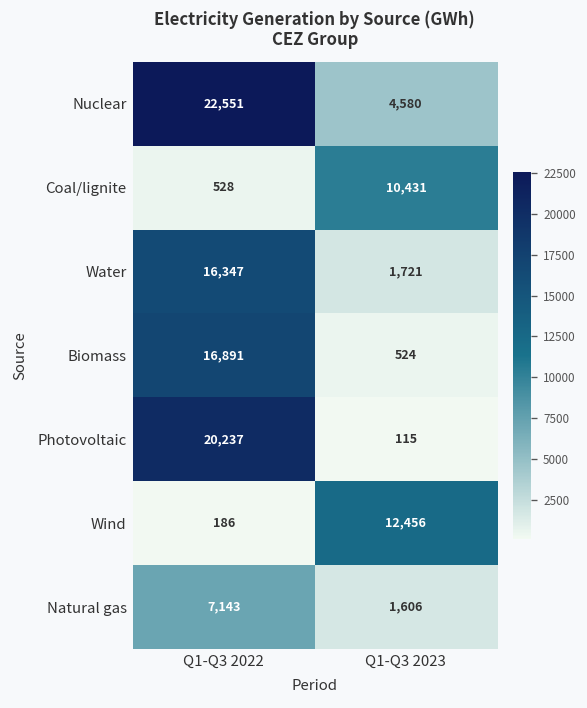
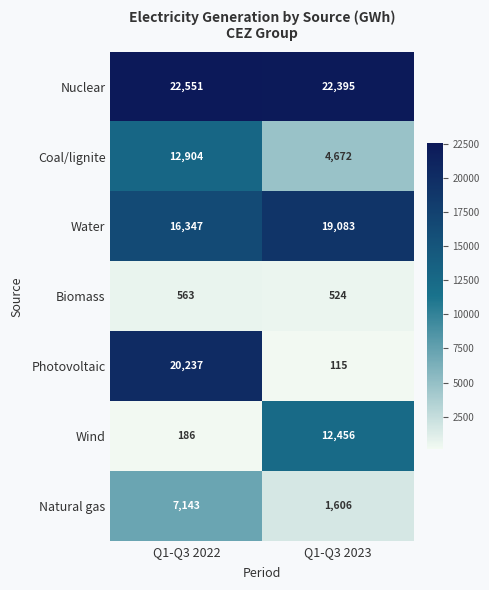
  {
    "Nuclear": {
      "Q1-Q3 2022": "22,551",
-     "Q1-Q3 2023": "4,580"
+     "Q1-Q3 2023": "22,395"
    },
    "Coal/lignite": {
-     "Q1-Q3 2022": "528",
-     "Q1-Q3 2023": "10,431"
+     "Q1-Q3 2022": "12,904",
+     "Q1-Q3 2023": "4,672"
    },
    "Water": {
      "Q1-Q3 2022": "16,347",
-     "Q1-Q3 2023": "1,721"
+     "Q1-Q3 2023": "19,083"
    },
    "Biomass": {
-     "Q1-Q3 2022": "16,891",
+     "Q1-Q3 2022": "563",
      "Q1-Q3 2023": "524"
    },
    "Photovoltaic": {
      "Q1-Q3 2022": "20,237",
      "Q1-Q3 2023": "115"
    },
    "Wind": {
      "Q1-Q3 2022": "186",
      "Q1-Q3 2023": "12,456"
    },
    "Natural gas": {
      "Q1-Q3 2022": "7,143",
      "Q1-Q3 2023": "1,606"
    }
  }
